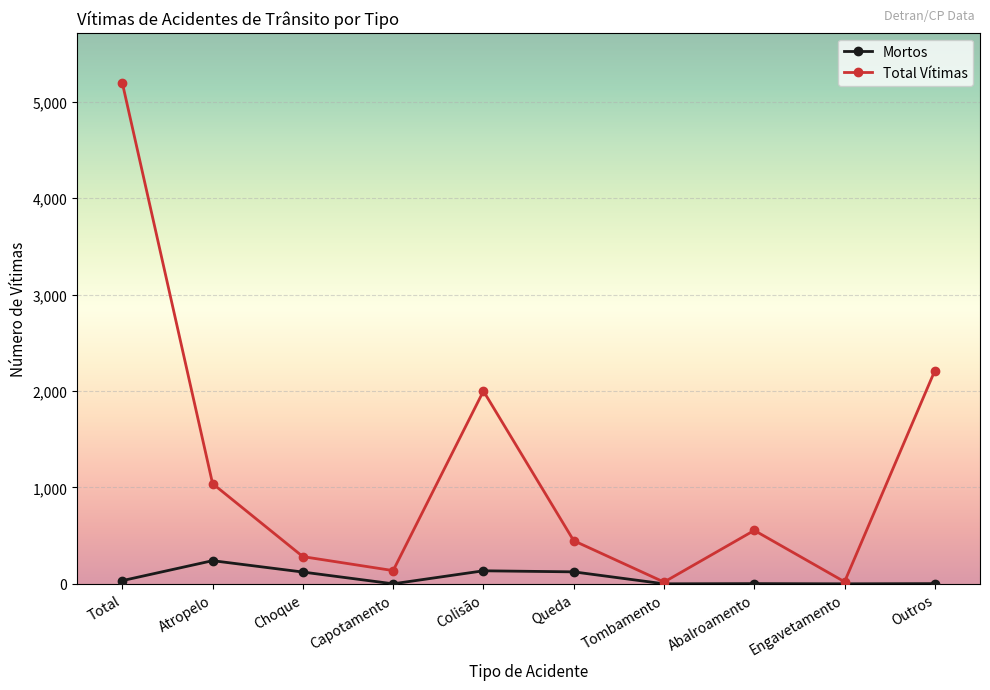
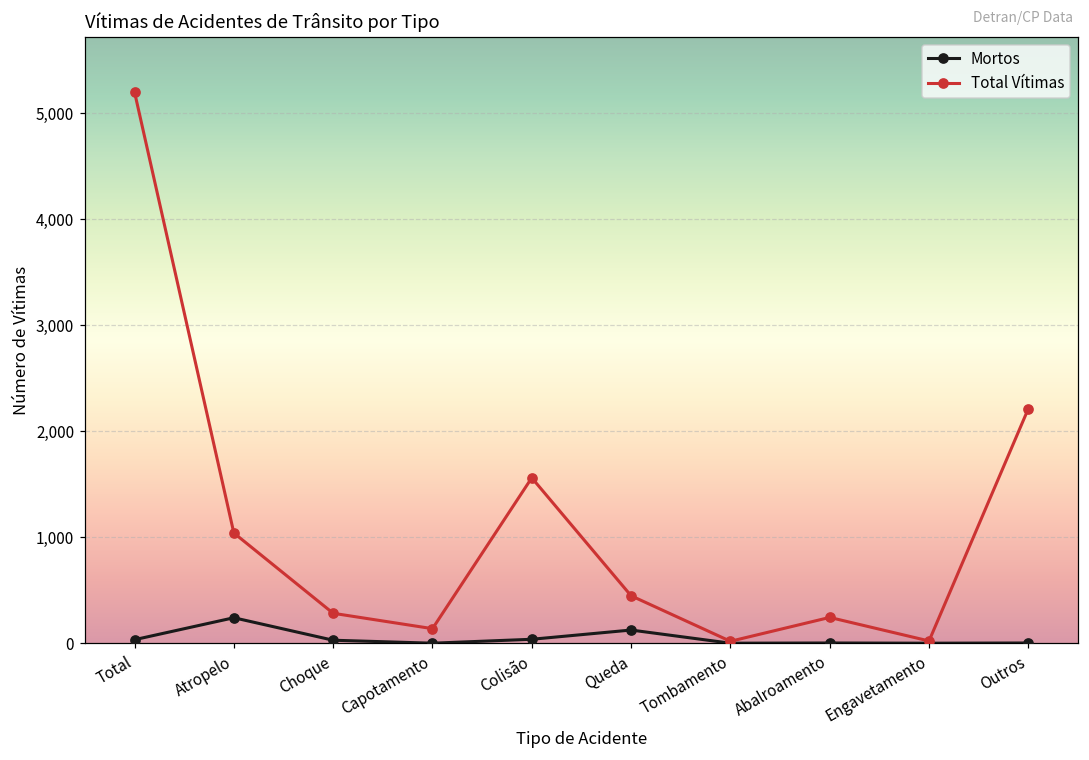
  {
    "Mortos": {
      "Total": "0",
      "Atropelo": "200",
-     "Choque": "100",
+     "Choque": "0",
      "Capotamento": "0",
-     "Colisão": "100",
+     "Colisão": "0",
      "Queda": "100",
      "Abalroamento": "0",
      "Outros": "0"
    },
    "Total Vítimas": {
      "Total": "5,200",
      "Atropelo": "1,000",
      "Choque": "300",
      "Capotamento": "100",
-     "Colisão": "2,000",
+     "Colisão": "1,600",
      "Queda": "400",
-     "Abalroamento": "600",
+     "Abalroamento": "200",
      "Outros": "2,200"
    }
  }
